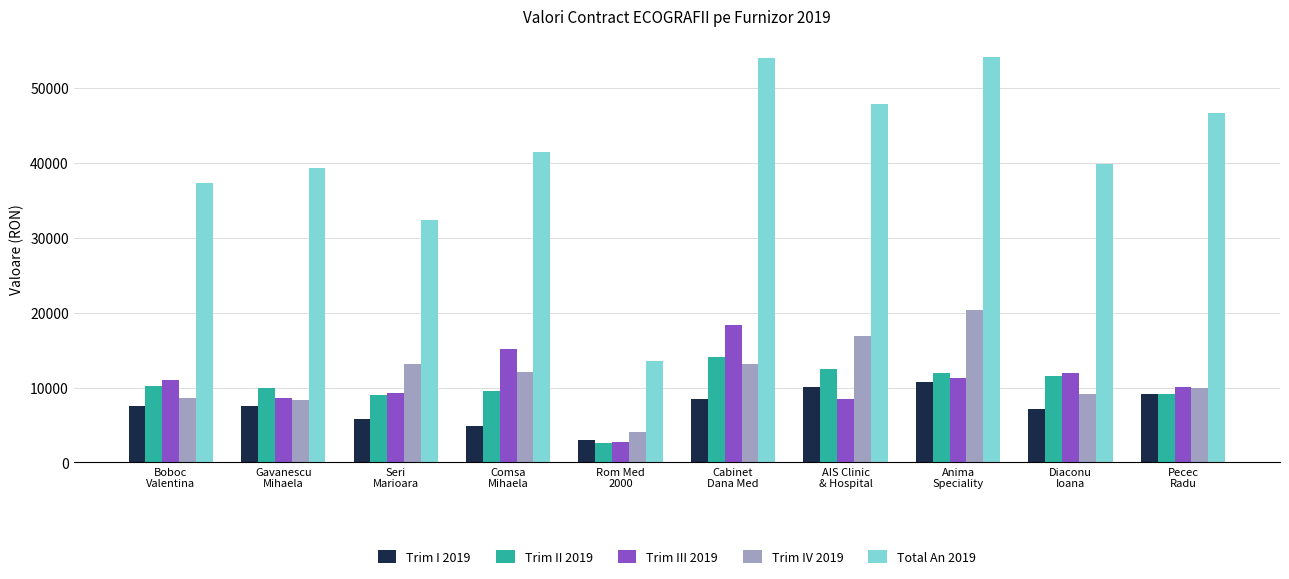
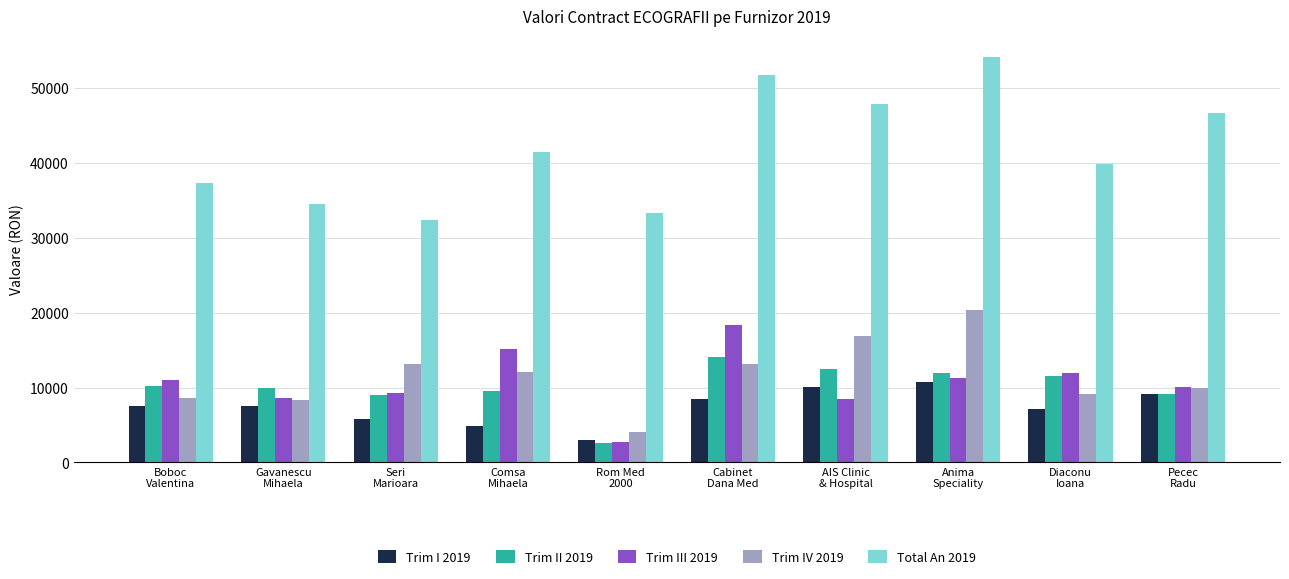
  {
    "Trim I 2019": {
      "Boboc Valentina": 8000,
      "Gavanescu Mihaela": 8000,
      "Seri Marioara": 6000,
      "Comsa Mihaela": 5000,
      "Rom Med 2000": 3000,
      "Cabinet Dana Med": 9000,
      "AIS Clinic & Hospital": 10000,
      "Anima Speciality": 11000,
      "Diaconu Ioana": 7000,
      "Pecec Radu": 9000
    },
    "Trim II 2019": {
      "Boboc Valentina": 10000,
      "Gavanescu Mihaela": 10000,
      "Seri Marioara": 9000,
      "Comsa Mihaela": 9000,
      "Rom Med 2000": 3000,
      "Cabinet Dana Med": 14000,
      "AIS Clinic & Hospital": 13000,
      "Anima Speciality": 12000,
      "Diaconu Ioana": 12000,
      "Pecec Radu": 9000
    },
    "Trim III 2019": {
      "Boboc Valentina": 11000,
      "Gavanescu Mihaela": 9000,
      "Seri Marioara": 9000,
      "Comsa Mihaela": 15000,
      "Rom Med 2000": 3000,
      "Cabinet Dana Med": 18000,
      "AIS Clinic & Hospital": 8000,
      "Anima Speciality": 11000,
      "Diaconu Ioana": 12000,
      "Pecec Radu": 10000
    },
    "Trim IV 2019": {
      "Boboc Valentina": 9000,
      "Gavanescu Mihaela": 8000,
      "Seri Marioara": 13000,
      "Comsa Mihaela": 12000,
      "Rom Med 2000": 4000,
      "Cabinet Dana Med": 13000,
      "AIS Clinic & Hospital": 17000,
      "Anima Speciality": 20000,
      "Diaconu Ioana": 9000,
      "Pecec Radu": 10000
    },
    "Total An 2019": {
      "Boboc Valentina": 37000,
-     "Gavanescu Mihaela": 39000,
+     "Gavanescu Mihaela": 35000,
      "Seri Marioara": 32000,
      "Comsa Mihaela": 41000,
-     "Rom Med 2000": 14000,
-     "Cabinet Dana Med": 54000,
+     "Rom Med 2000": 33000,
+     "Cabinet Dana Med": 52000,
      "AIS Clinic & Hospital": 48000,
      "Anima Speciality": 54000,
      "Diaconu Ioana": 40000,
      "Pecec Radu": 47000
    }
  }
